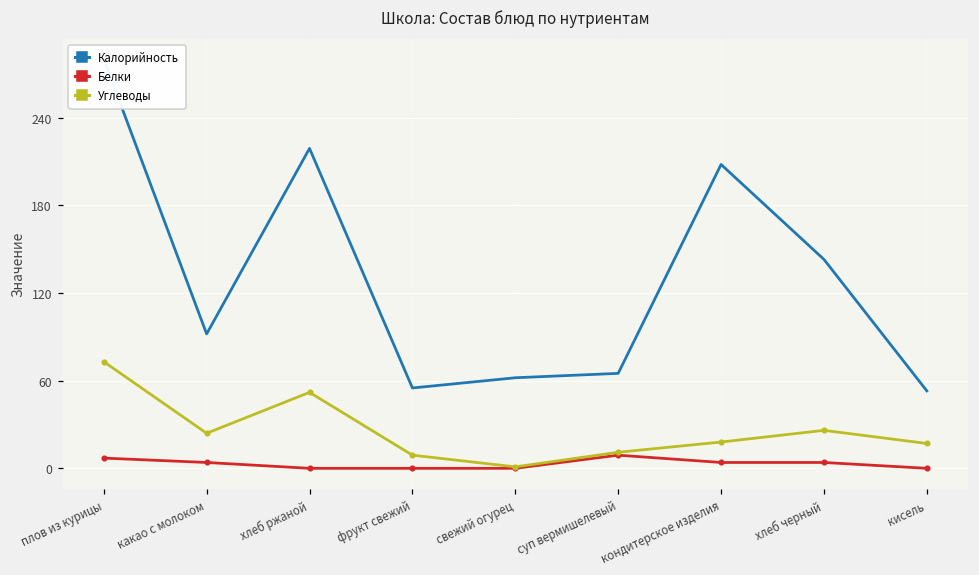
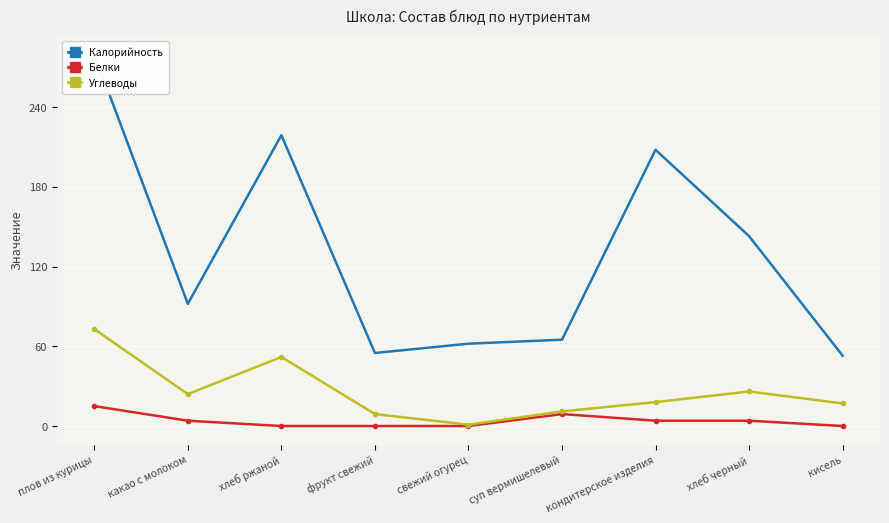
  {
    "Калорийность": {
      "какао с молоком": 92,
      "хлеб ржаной": 219,
      "фрукт свежий": 55,
      "свежий огурец": 62,
      "суп вермишелевый": 65,
      "кондитерское изделия": 208,
      "хлеб черный": 143,
      "кисель": 53
    },
    "Белки": {
-     "плов из курицы": 7,
+     "плов из курицы": 15,
      "какао с молоком": 4,
      "хлеб ржаной": 0,
      "фрукт свежий": 0,
      "суп вермишелевый": 9,
      "кондитерское изделия": 4,
      "хлеб черный": 4,
      "кисель": 0
    },
    "Углеводы": {
      "плов из курицы": 73,
      "какао с молоком": 24,
      "хлеб ржаной": 52,
      "фрукт свежий": 9,
      "суп вермишелевый": 11,
      "кондитерское изделия": 18,
      "хлеб черный": 26,
      "кисель": 17
    }
  }
